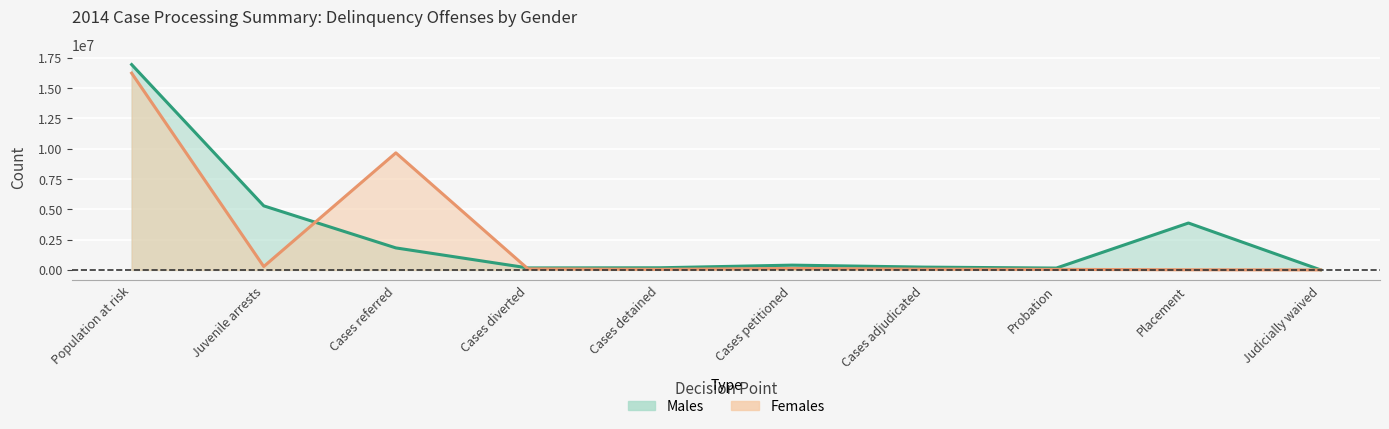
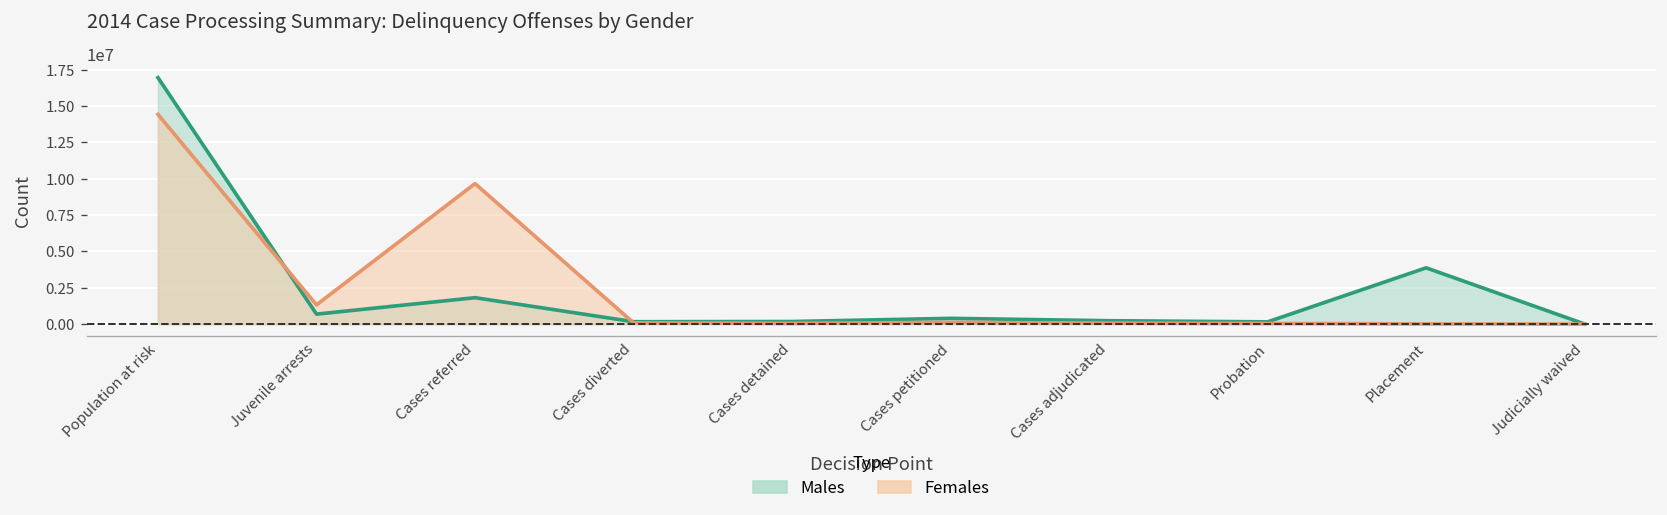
  {
    "Males": {
      "Population at risk": 16900000,
-     "Juvenile arrests": 5300000,
+     "Juvenile arrests": 700000,
      "Cases referred": 1800000,
      "Cases petitioned": 400000,
      "Placement": 3900000
    },
    "Females": {
-     "Population at risk": 16200000,
-     "Juvenile arrests": 300000,
+     "Population at risk": 14400000,
+     "Juvenile arrests": 1300000,
      "Cases referred": 9700000,
      "Cases petitioned": 100000,
      "Placement": 0
    }
  }
